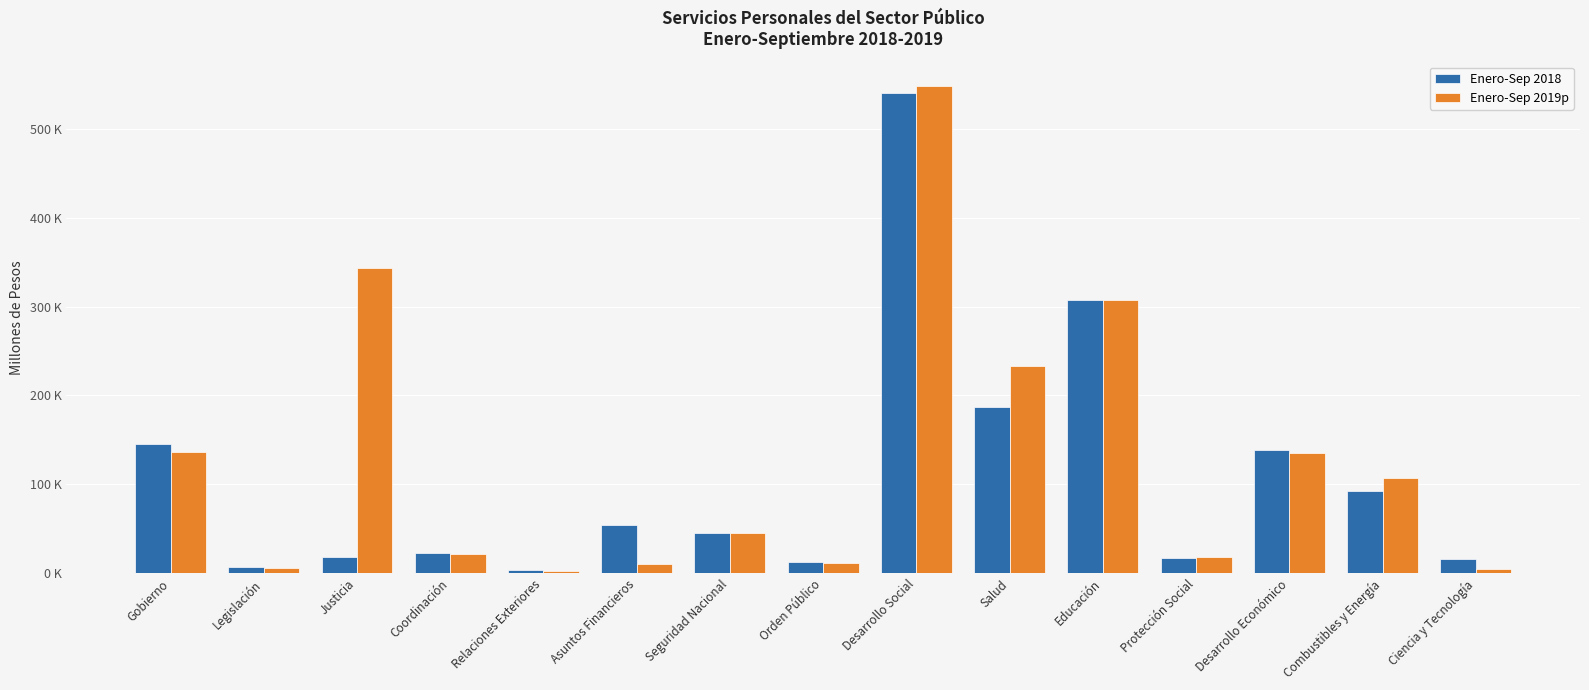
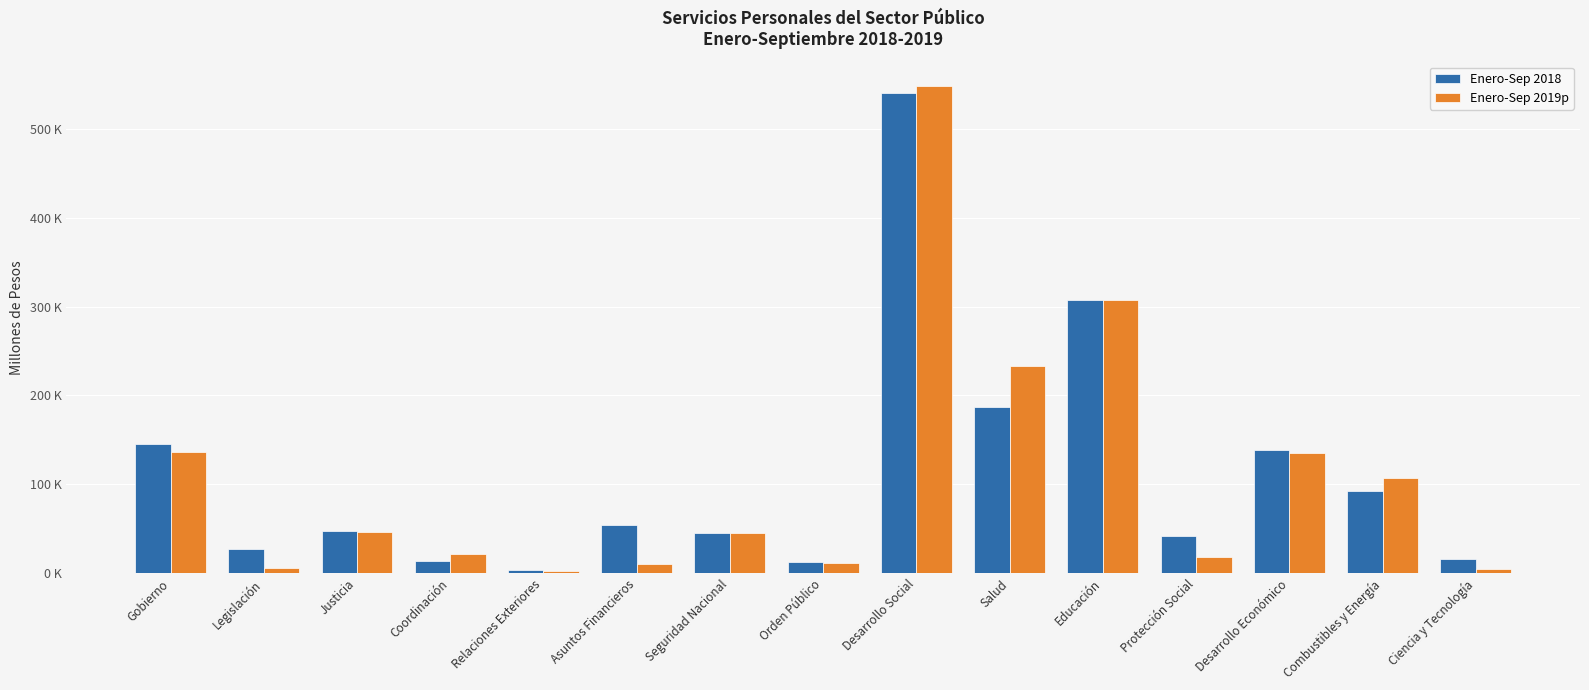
  {
    "Enero-Sep 2018": {
      "Gobierno": 150000,
-     "Legislación": 10000,
-     "Justicia": 20000,
-     "Coordinación": 20000,
+     "Legislación": 30000,
+     "Justicia": 50000,
+     "Coordinación": 10000,
      "Relaciones Exteriores": 0,
      "Asuntos Financieros": 50000,
      "Seguridad Nacional": 50000,
      "Orden Público": 10000,
      "Desarrollo Social": 540000,
      "Salud": 190000,
      "Educación": 310000,
-     "Protección Social": 20000,
+     "Protección Social": 40000,
      "Desarrollo Económico": 140000,
      "Combustibles y Energía": 90000,
      "Ciencia y Tecnología": 20000
    },
    "Enero-Sep 2019p": {
      "Gobierno": 140000,
      "Legislación": 10000,
-     "Justicia": 340000,
+     "Justicia": 50000,
      "Coordinación": 20000,
      "Asuntos Financieros": 10000,
      "Seguridad Nacional": 50000,
      "Orden Público": 10000,
      "Desarrollo Social": 550000,
      "Salud": 230000,
      "Educación": 310000,
      "Protección Social": 20000,
      "Desarrollo Económico": 140000,
      "Combustibles y Energía": 110000,
      "Ciencia y Tecnología": 10000
    }
  }
